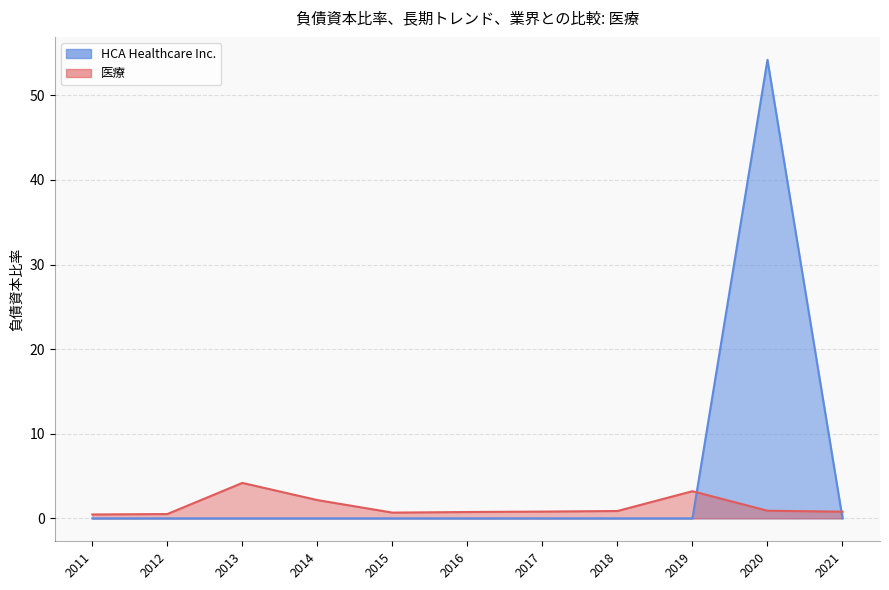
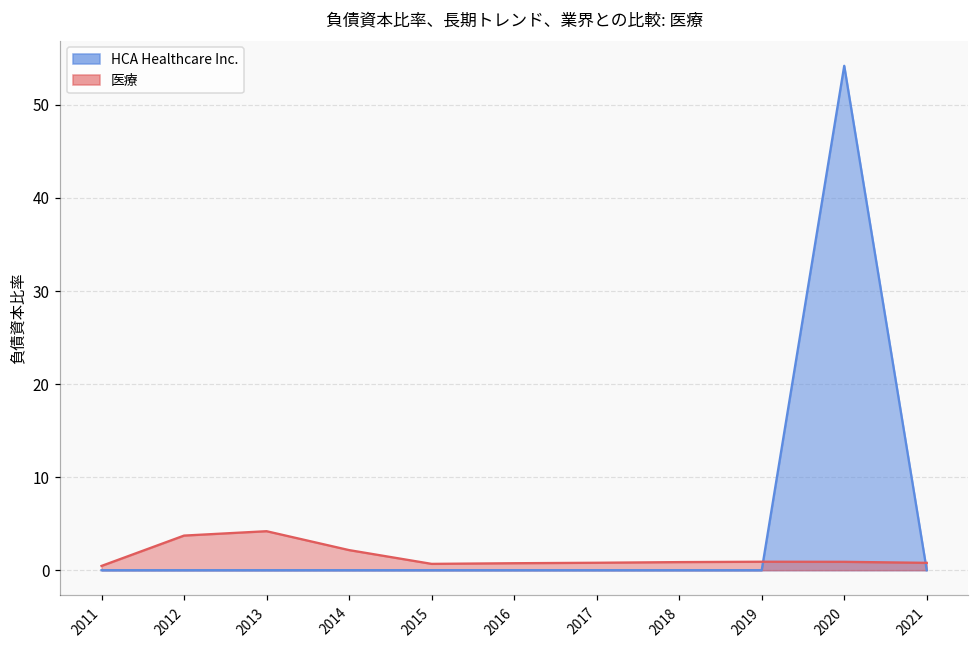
  {
    "HCA Healthcare Inc.": {
      "2011": 0,
      "2012": 0,
      "2013": 0,
      "2014": 0,
      "2015": 0,
      "2016": 0,
      "2017": 0,
      "2018": 0,
      "2019": 0,
      "2020": 54,
      "2021": 0
    },
    "医療": {
      "2011": 0,
-     "2012": 1,
+     "2012": 4,
      "2013": 4,
      "2014": 2,
      "2015": 1,
      "2016": 1,
      "2017": 1,
      "2018": 1,
-     "2019": 3,
+     "2019": 1,
      "2020": 1,
      "2021": 1
    }
  }
